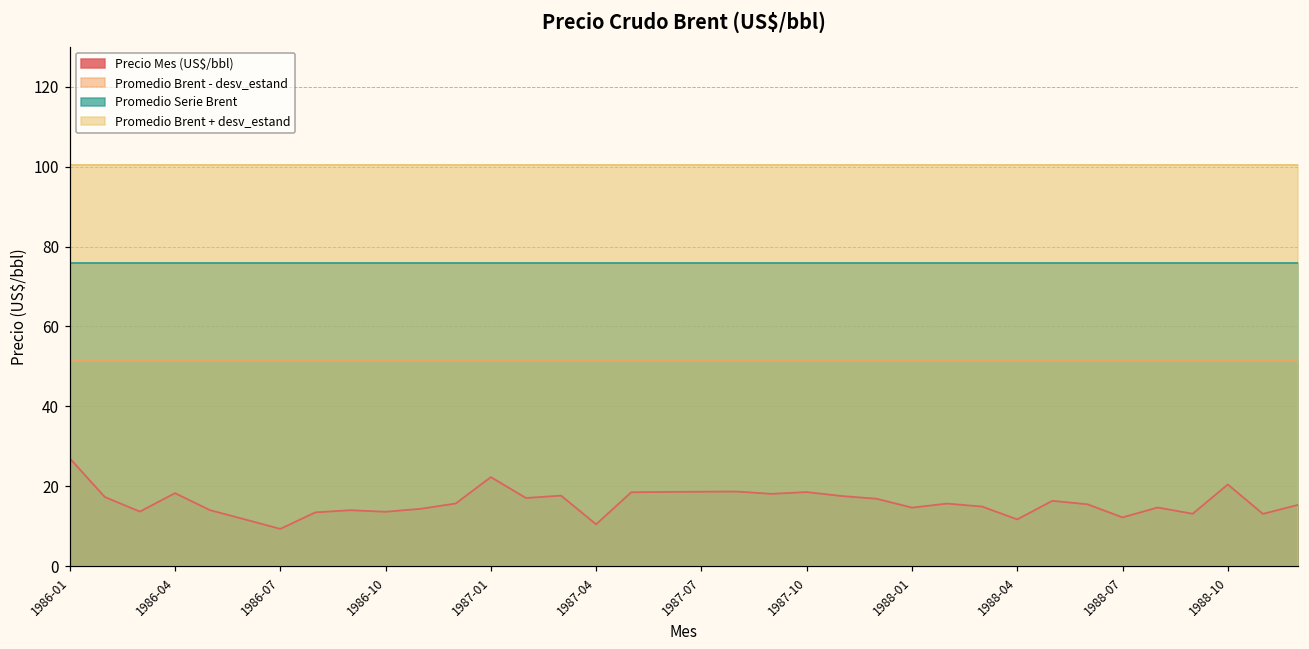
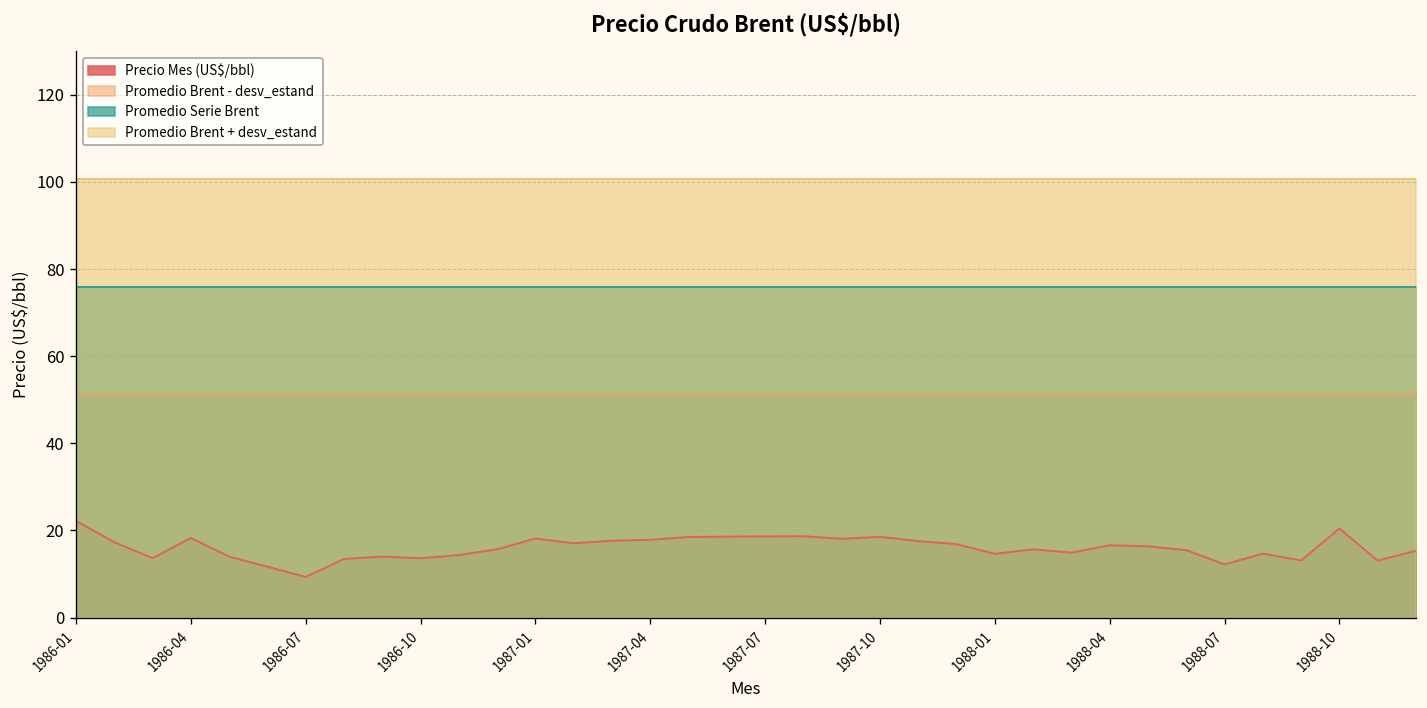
  {
    "Precio Mes (US$/bbl)": {
-     "1986-01": 27,
+     "1986-01": 22,
      "1986-04": 18,
      "1986-07": 9,
      "1986-10": 14,
-     "1987-01": 22,
-     "1987-04": 10,
+     "1987-01": 18,
+     "1987-04": 18,
      "1987-07": 19,
      "1987-10": 19,
      "1988-01": 15,
-     "1988-04": 12,
+     "1988-04": 17,
      "1988-07": 12,
      "1988-10": 20
    },
    "Promedio Serie Brent": {
      "1986-01": 76,
      "1986-04": 76,
      "1986-07": 76,
      "1986-10": 76,
      "1987-01": 76,
      "1987-04": 76,
      "1987-07": 76,
      "1987-10": 76,
      "1988-01": 76,
      "1988-04": 76,
      "1988-07": 76,
      "1988-10": 76
    }
  }
